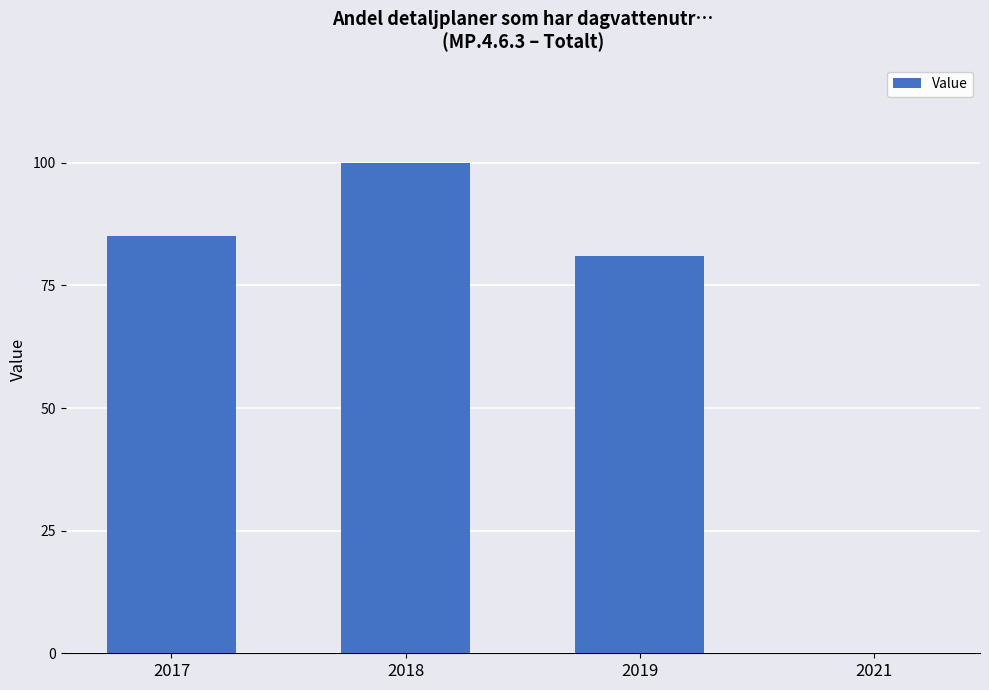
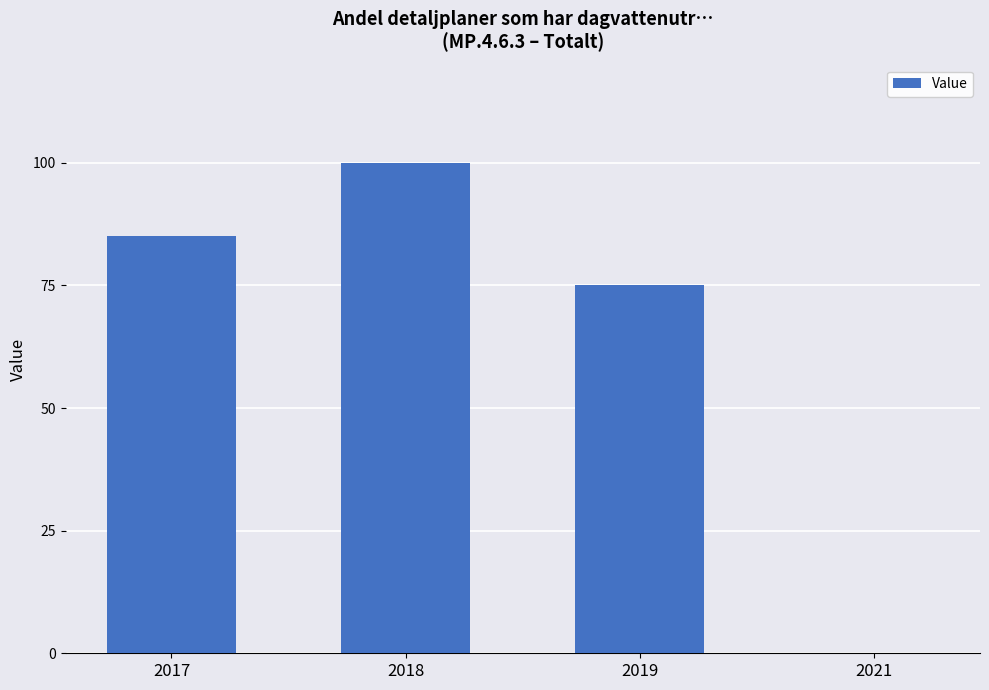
  {
    "2017": 85,
    "2018": 100,
-   "2019": 81,
+   "2019": 75,
    "2021": 0
  }
